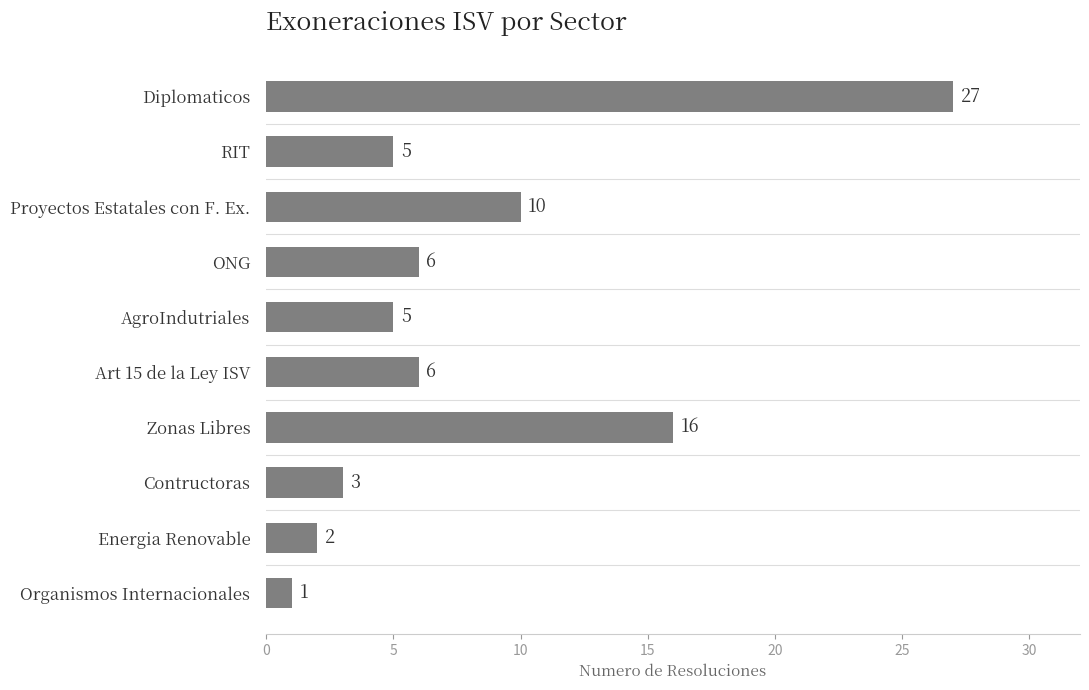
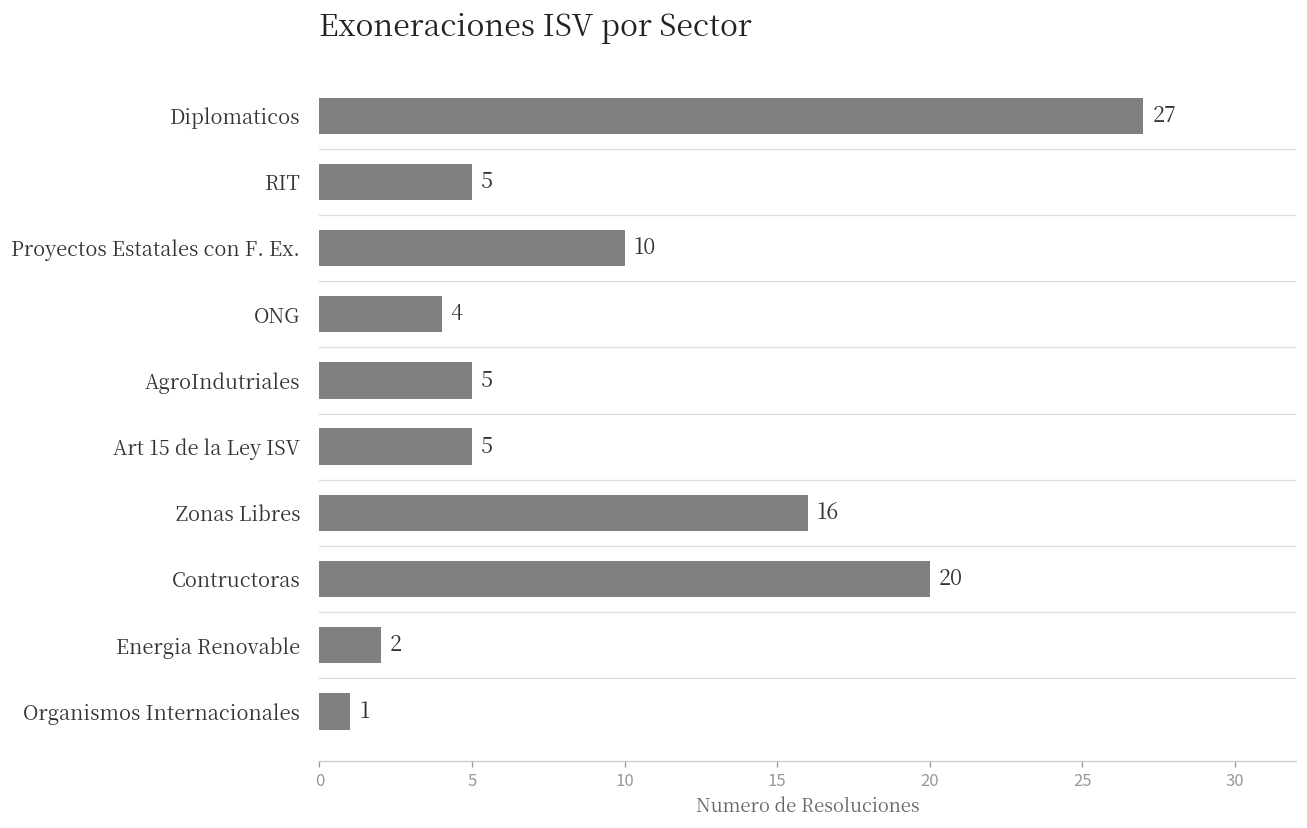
  {
    "Diplomaticos": 27,
    "RIT": 5,
    "Proyectos Estatales con F. Ex.": 10,
-   "ONG": 6,
+   "ONG": 4,
    "AgroIndutriales": 5,
-   "Art 15 de la Ley ISV": 6,
+   "Art 15 de la Ley ISV": 5,
    "Zonas Libres": 16,
-   "Contructoras": 3,
+   "Contructoras": 20,
    "Energia Renovable": 2,
    "Organismos Internacionales": 1
  }
